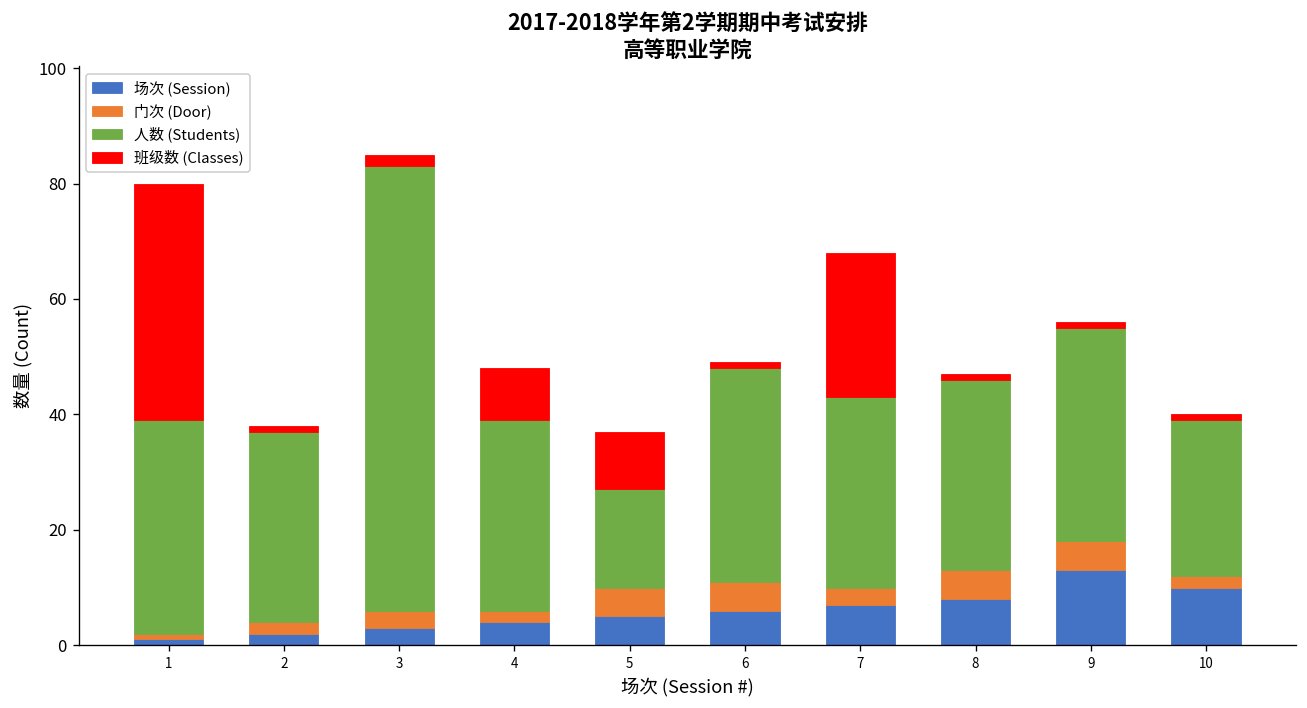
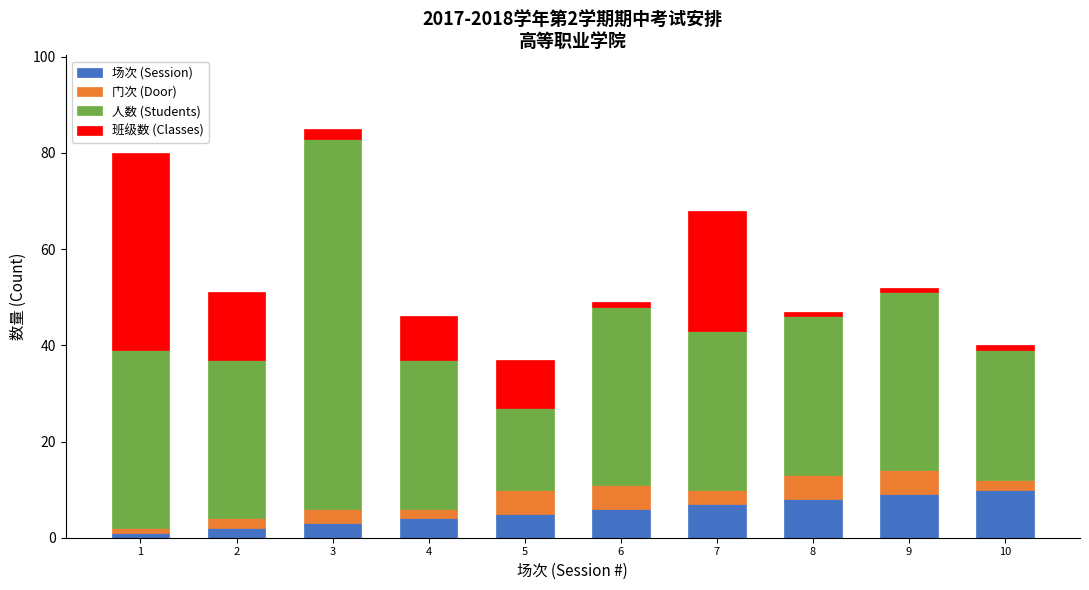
  {
    "场次 (Session)": {
      "1": 1,
      "2": 2,
      "3": 3,
      "4": 4,
      "5": 5,
      "6": 6,
      "7": 7,
      "8": 8,
-     "9": 13,
+     "9": 9,
      "10": 10
    },
    "门次 (Door)": {
      "1": 1,
      "2": 2,
      "3": 3,
      "4": 2,
      "5": 5,
      "6": 5,
      "7": 3,
      "8": 5,
      "9": 5,
      "10": 2
    },
    "人数 (Students)": {
      "1": 37,
      "2": 33,
      "3": 77,
-     "4": 33,
+     "4": 31,
      "5": 17,
      "6": 37,
      "7": 33,
      "8": 33,
      "9": 37,
      "10": 27
    },
    "班级数 (Classes)": {
      "1": 41,
-     "2": 1,
+     "2": 14,
      "3": 2,
      "4": 9,
      "5": 10,
      "6": 1,
      "7": 25,
      "8": 1,
      "9": 1,
      "10": 1
    }
  }
